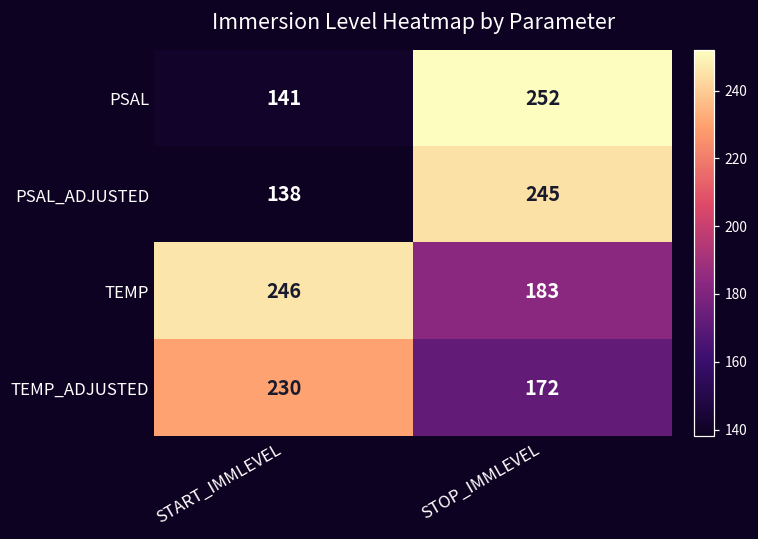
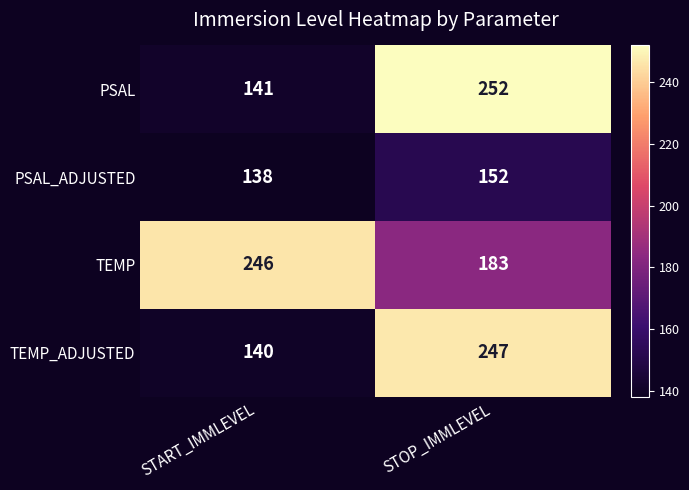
  {
    "PSAL": {
      "START_IMMLEVEL": 141,
      "STOP_IMMLEVEL": 252
    },
    "PSAL_ADJUSTED": {
      "START_IMMLEVEL": 138,
-     "STOP_IMMLEVEL": 245
+     "STOP_IMMLEVEL": 152
    },
    "TEMP": {
      "START_IMMLEVEL": 246,
      "STOP_IMMLEVEL": 183
    },
    "TEMP_ADJUSTED": {
-     "START_IMMLEVEL": 230,
-     "STOP_IMMLEVEL": 172
+     "START_IMMLEVEL": 140,
+     "STOP_IMMLEVEL": 247
    }
  }
